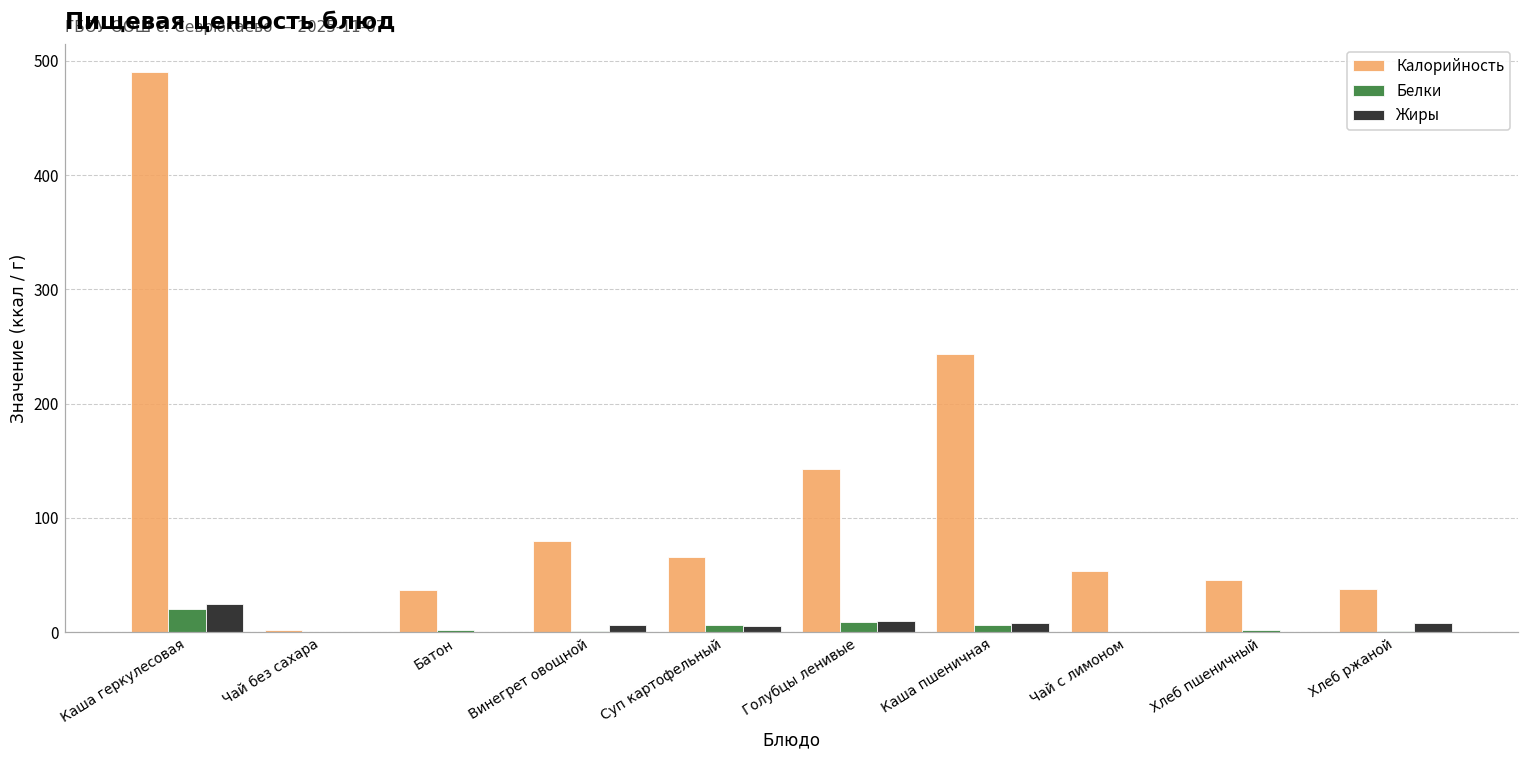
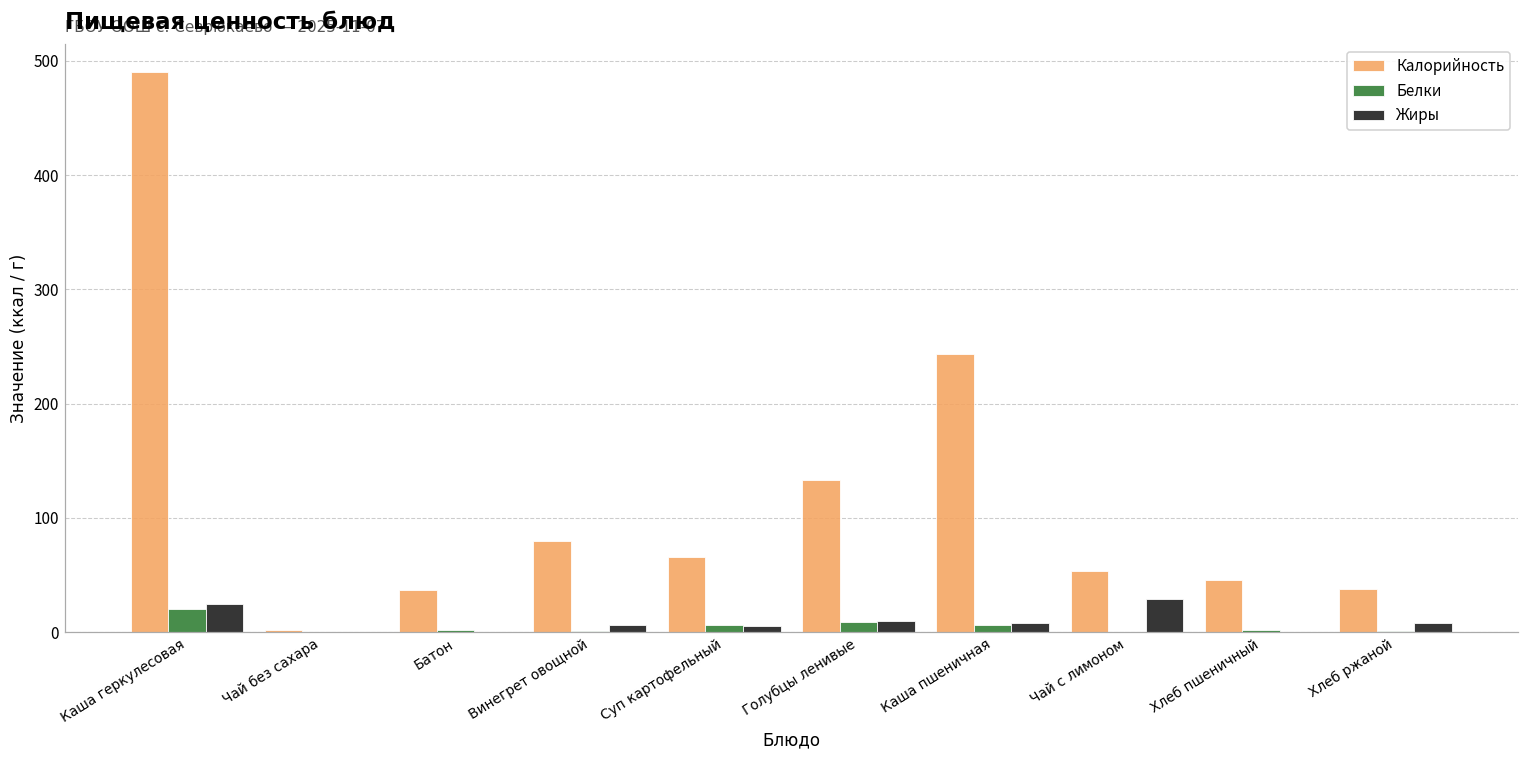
  {
    "Калорийность": {
      "Каша геркулесовая": 490,
      "Батон": 37,
      "Винегрет овощной": 80,
      "Суп картофельный": 66,
-     "Голубцы ленивые": 143,
+     "Голубцы ленивые": 133,
      "Каша пшеничная": 243,
      "Чай с лимоном": 54,
      "Хлеб пшеничный": 45,
      "Хлеб ржаной": 38
    },
    "Белки": {
      "Каша геркулесовая": 20,
      "Суп картофельный": 6,
      "Голубцы ленивые": 9,
      "Каша пшеничная": 6
    },
    "Жиры": {
      "Каша геркулесовая": 25,
      "Чай без сахара": 0,
      "Винегрет овощной": 6,
      "Суп картофельный": 5,
      "Голубцы ленивые": 10,
      "Каша пшеничная": 8,
-     "Чай с лимоном": 0,
+     "Чай с лимоном": 29,
      "Хлеб ржаной": 8
    }
  }
